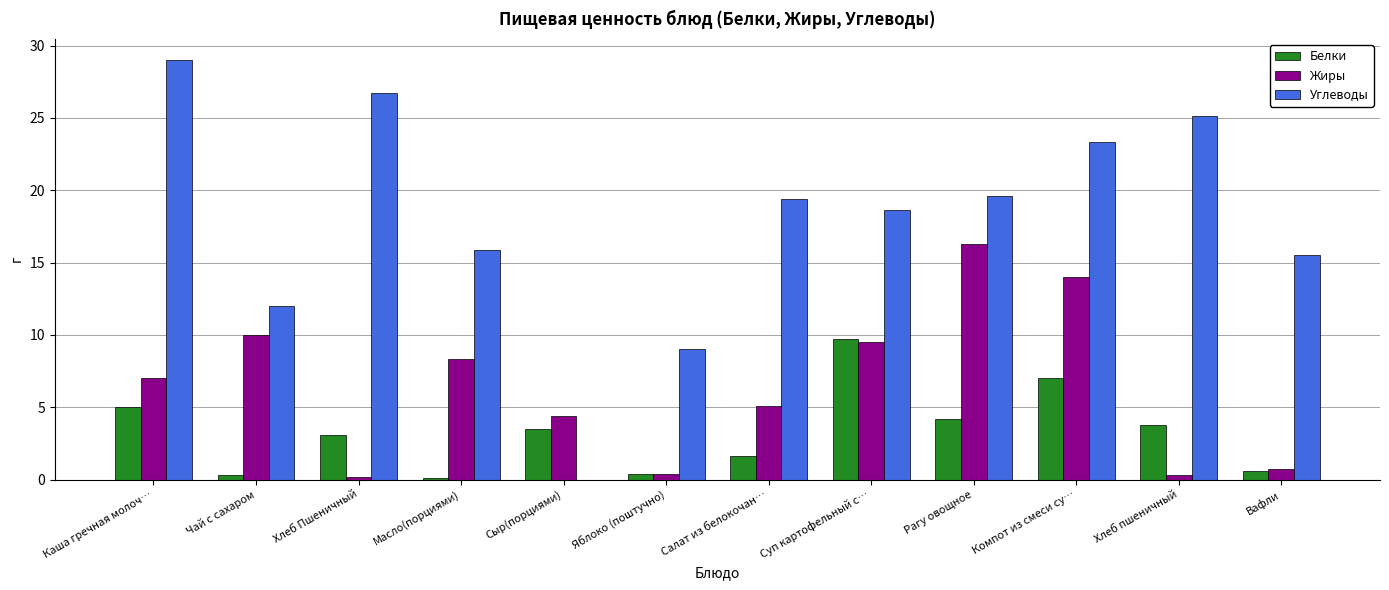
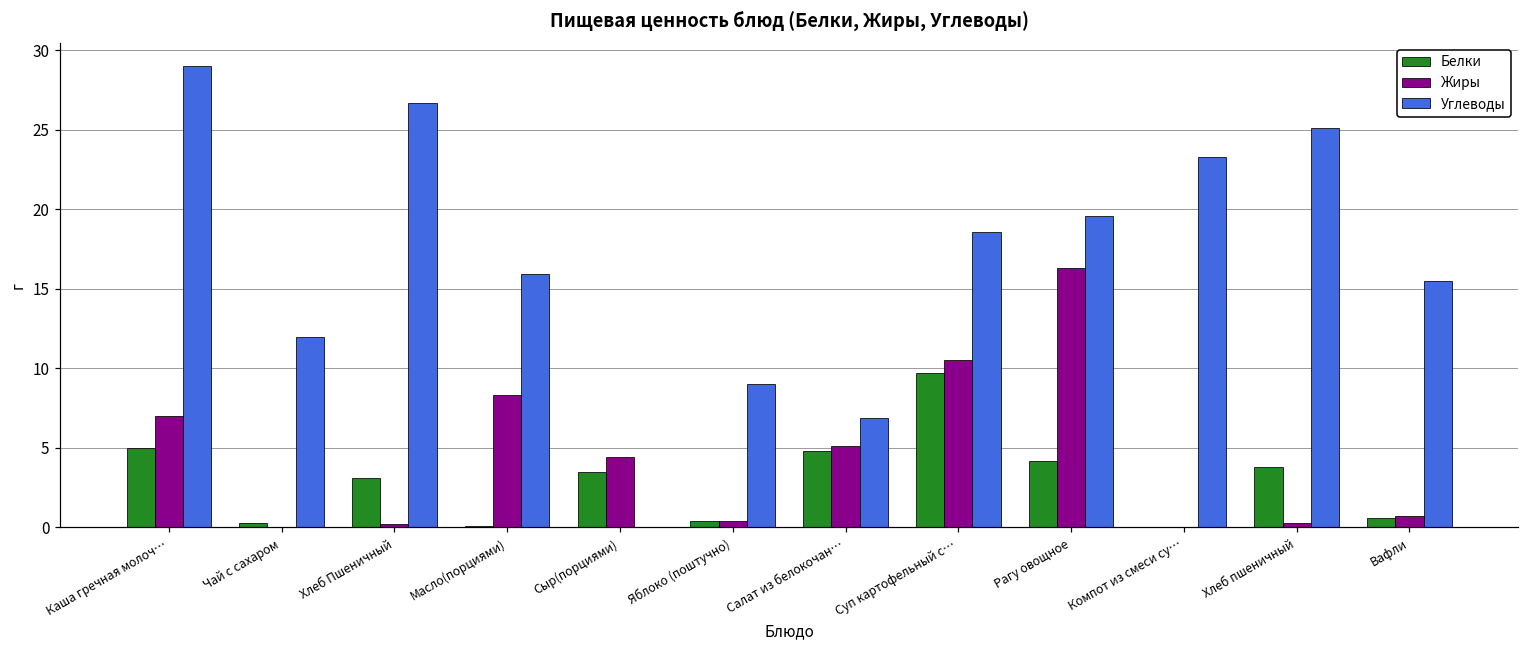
  {
    "Белки": {
      "Каша гречная молоч…": 5.0,
      "Чай с сахаром": 0.3,
      "Хлеб Пшеничный": 3.1,
      "Сыр(порциями)": 3.5,
      "Яблоко (поштучно)": 0.4,
-     "Салат из белокочан…": 1.6,
+     "Салат из белокочан…": 4.8,
      "Суп картофельный с…": 9.7,
      "Рагу овощное": 4.2,
-     "Компот из смеси су…": 7,
+     "Компот из смеси су…": 0,
      "Хлеб пшеничный": 3.8,
      "Вафли": 0.6
    },
    "Жиры": {
      "Каша гречная молоч…": 7.0,
-     "Чай с сахаром": 10,
+     "Чай с сахаром": 0,
      "Хлеб Пшеничный": 0.2,
      "Масло(порциями)": 8.3,
      "Сыр(порциями)": 4.4,
      "Яблоко (поштучно)": 0.4,
      "Салат из белокочан…": 5.1,
-     "Суп картофельный с…": 9.5,
+     "Суп картофельный с…": 10.5,
      "Рагу овощное": 16.3,
-     "Компот из смеси су…": 14,
+     "Компот из смеси су…": 0,
      "Хлеб пшеничный": 0.3,
      "Вафли": 0.7
    },
    "Углеводы": {
      "Каша гречная молоч…": 29.0,
      "Чай с сахаром": 12.0,
      "Хлеб Пшеничный": 26.7,
      "Масло(порциями)": 15.9,
      "Сыр(порциями)": 0.0,
      "Яблоко (поштучно)": 9.0,
-     "Салат из белокочан…": 19.4,
+     "Салат из белокочан…": 6.9,
      "Суп картофельный с…": 18.6,
      "Рагу овощное": 19.6,
      "Компот из смеси су…": 23.3,
      "Хлеб пшеничный": 25.1,
      "Вафли": 15.5
    }
  }
